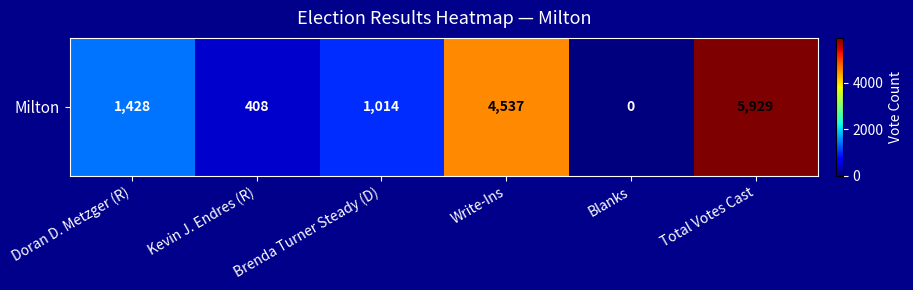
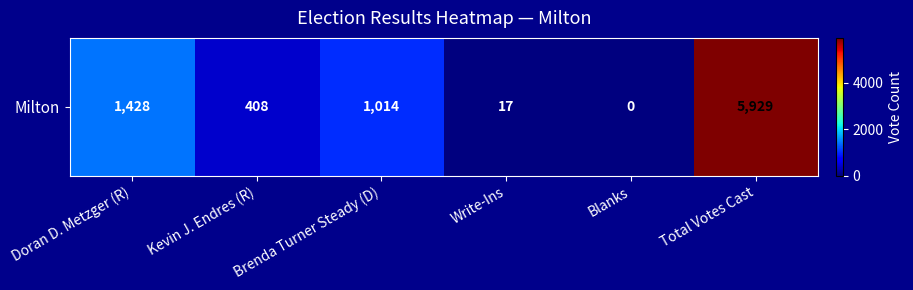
  {
    "Milton": {
      "Doran D. Metzger (R)": "1,428",
      "Kevin J. Endres (R)": "408",
      "Brenda Turner Steady (D)": "1,014",
-     "Write-Ins": "4,537",
+     "Write-Ins": "17",
      "Blanks": "0",
      "Total Votes Cast": "5,929"
    }
  }
